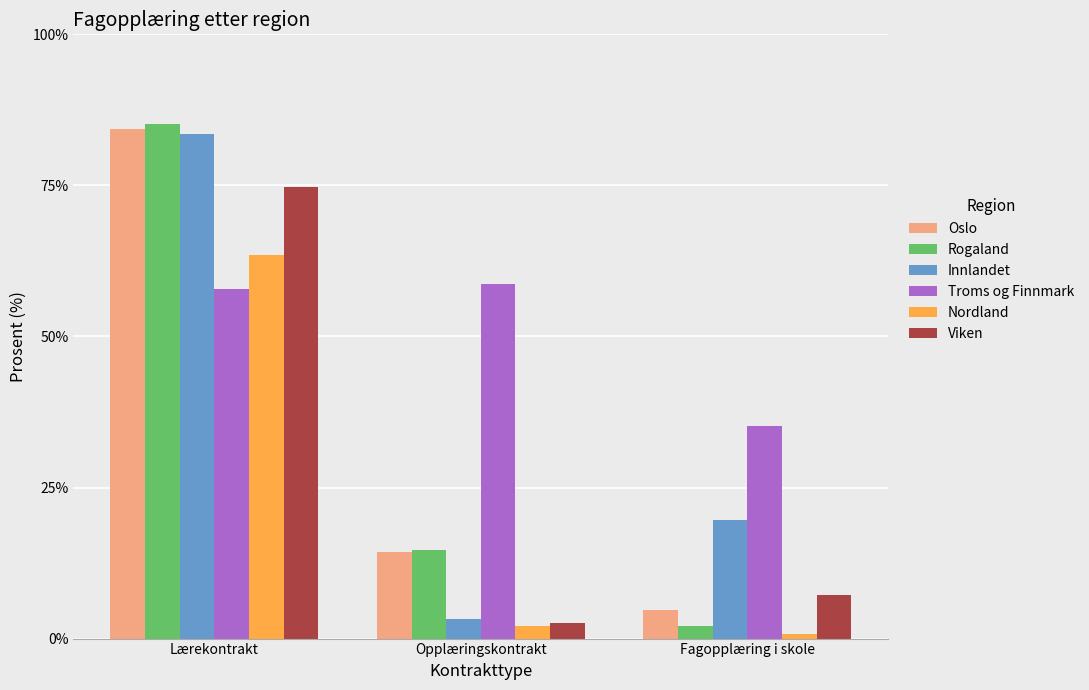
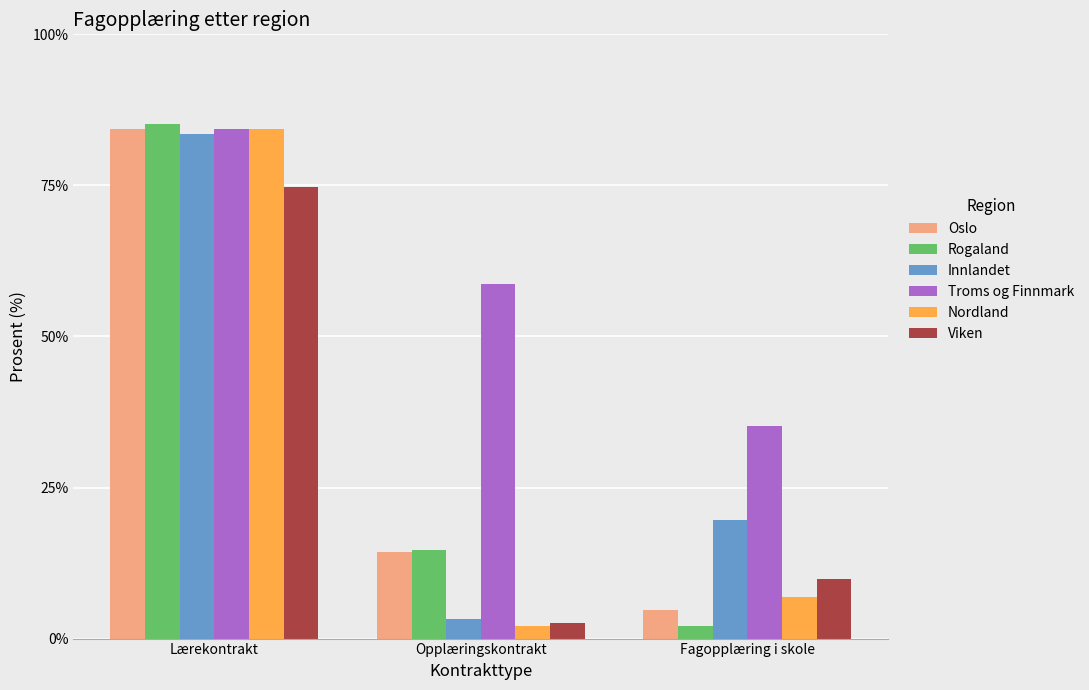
  {
    "Oslo": {
      "Lærekontrakt": "84%",
      "Opplæringskontrakt": "14%",
      "Fagopplæring i skole": "5%"
    },
    "Rogaland": {
      "Lærekontrakt": "85%",
      "Opplæringskontrakt": "15%",
      "Fagopplæring i skole": "2%"
    },
    "Innlandet": {
      "Lærekontrakt": "84%",
      "Opplæringskontrakt": "3%",
      "Fagopplæring i skole": "20%"
    },
    "Troms og Finnmark": {
-     "Lærekontrakt": "58%",
+     "Lærekontrakt": "84%",
      "Opplæringskontrakt": "59%",
      "Fagopplæring i skole": "35%"
    },
    "Nordland": {
-     "Lærekontrakt": "64%",
+     "Lærekontrakt": "84%",
      "Opplæringskontrakt": "2%",
-     "Fagopplæring i skole": "1%"
+     "Fagopplæring i skole": "7%"
    },
    "Viken": {
      "Lærekontrakt": "75%",
      "Opplæringskontrakt": "3%",
-     "Fagopplæring i skole": "7%"
+     "Fagopplæring i skole": "10%"
    }
  }
